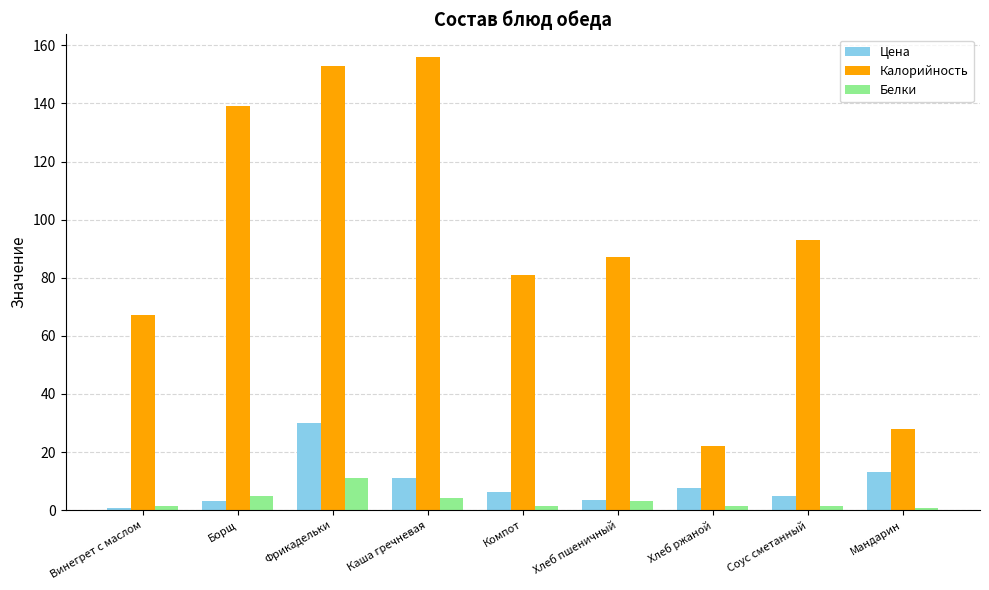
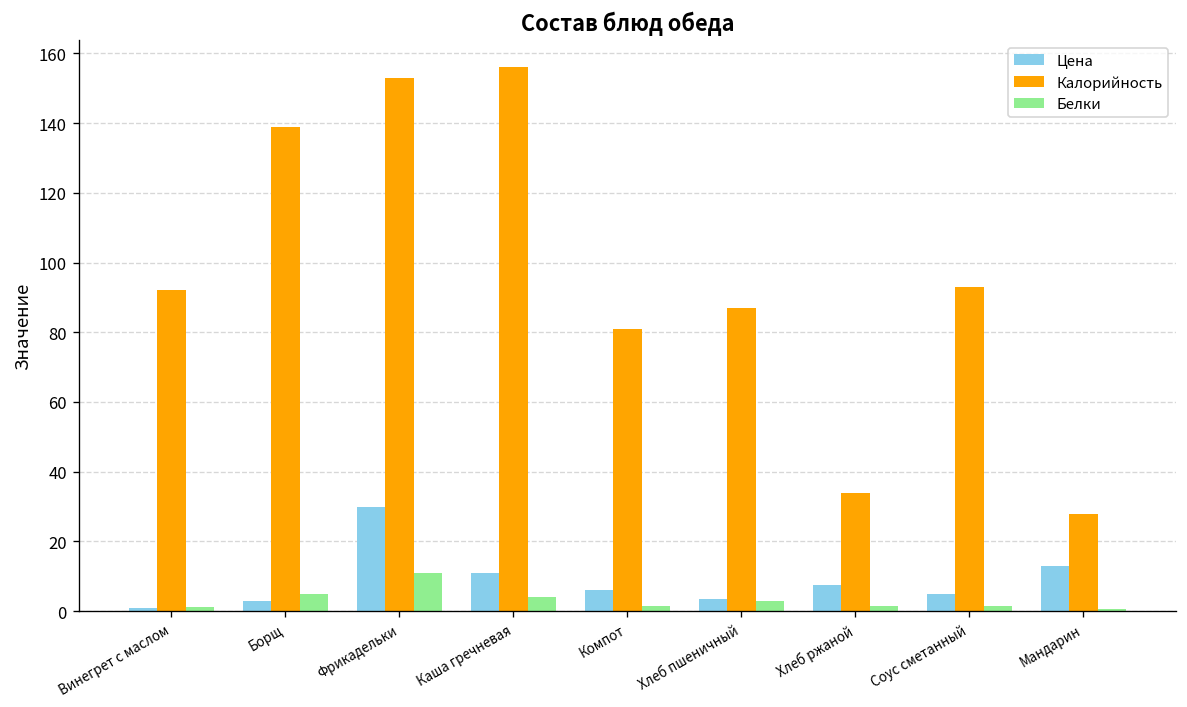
  {
    "Цена": {
      "Борщ": 3,
      "Фрикадельки": 30,
      "Каша гречневая": 11,
      "Компот": 6,
      "Хлеб пшеничный": 3,
      "Хлеб ржаной": 8,
      "Соус сметанный": 5,
      "Мандарин": 13
    },
    "Калорийность": {
-     "Винегрет с маслом": 67,
+     "Винегрет с маслом": 92,
      "Борщ": 139,
      "Фрикадельки": 153,
      "Каша гречневая": 156,
      "Компот": 81,
      "Хлеб пшеничный": 87,
-     "Хлеб ржаной": 22,
+     "Хлеб ржаной": 34,
      "Соус сметанный": 93,
      "Мандарин": 28
    },
    "Белки": {
      "Винегрет с маслом": 1,
      "Борщ": 5,
      "Фрикадельки": 11,
      "Каша гречневая": 4,
      "Компот": 1,
      "Хлеб пшеничный": 3,
      "Хлеб ржаной": 1,
      "Соус сметанный": 2
    }
  }
